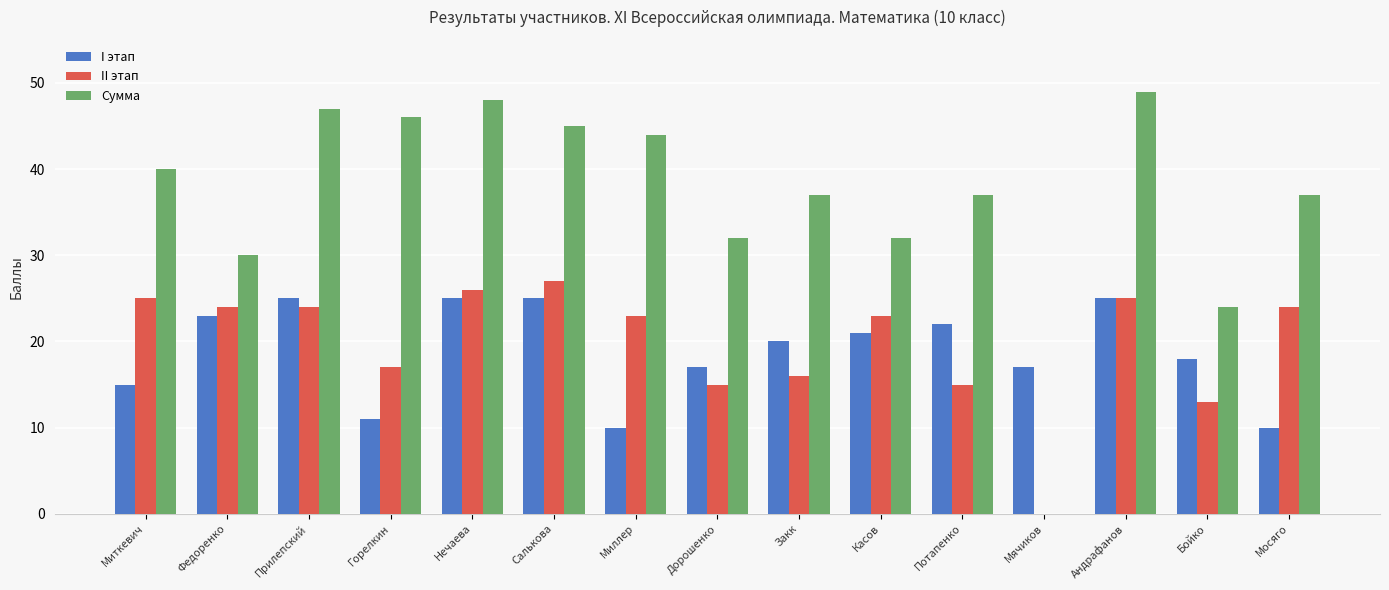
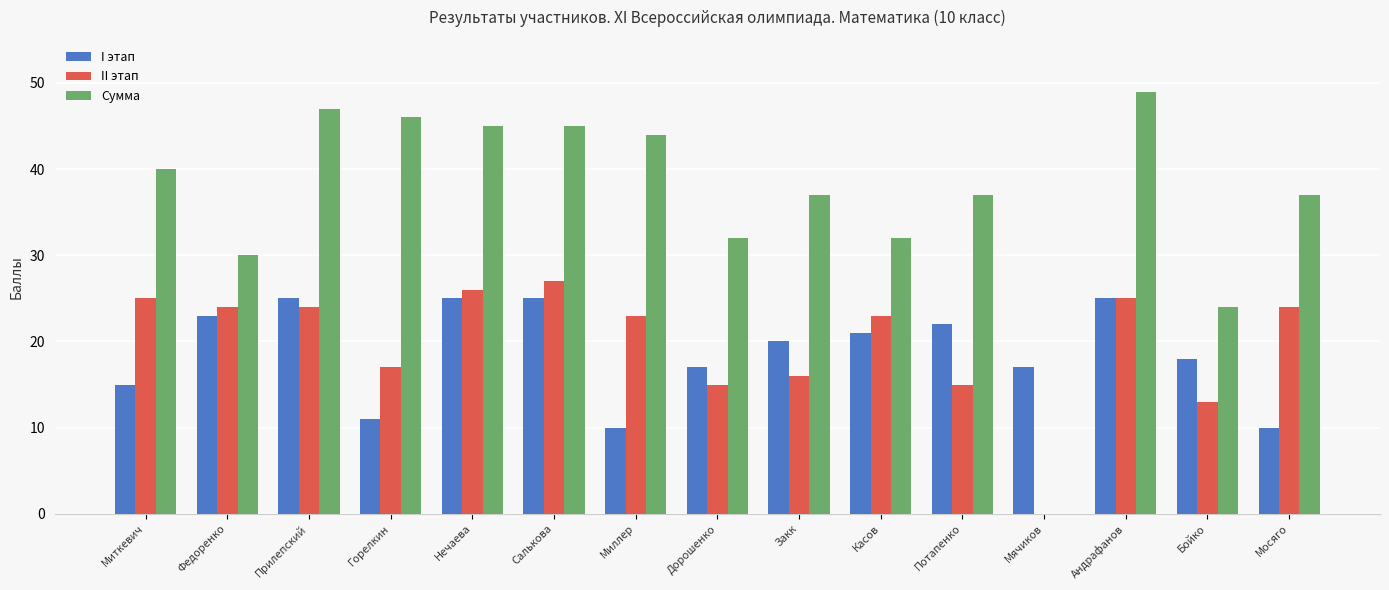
  {
    "I этап": {
      "Миткевич": 15,
      "Федоренко": 23,
      "Прилепский": 25,
      "Горелкин": 11,
      "Нечаева": 25,
      "Салькова": 25,
      "Миллер": 10,
      "Дорошенко": 17,
      "Закк": 20,
      "Касов": 21,
      "Потапенко": 22,
      "Мячиков": 17,
      "Андрафанов": 25,
      "Бойко": 18,
      "Мосяго": 10
    },
    "II этап": {
      "Миткевич": 25,
      "Федоренко": 24,
      "Прилепский": 24,
      "Горелкин": 17,
      "Нечаева": 26,
      "Салькова": 27,
      "Миллер": 23,
      "Дорошенко": 15,
      "Закк": 16,
      "Касов": 23,
      "Потапенко": 15,
      "Мячиков": 0,
      "Андрафанов": 25,
      "Бойко": 13,
      "Мосяго": 24
    },
    "Сумма": {
      "Миткевич": 40,
      "Федоренко": 30,
      "Прилепский": 47,
      "Горелкин": 46,
-     "Нечаева": 48,
+     "Нечаева": 45,
      "Салькова": 45,
      "Миллер": 44,
      "Дорошенко": 32,
      "Закк": 37,
      "Касов": 32,
      "Потапенко": 37,
      "Мячиков": 0,
      "Андрафанов": 49,
      "Бойко": 24,
      "Мосяго": 37
    }
  }
